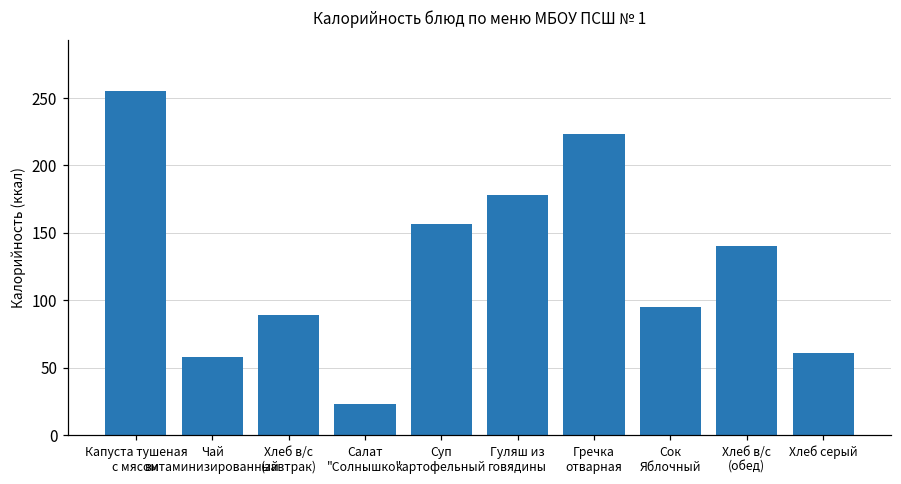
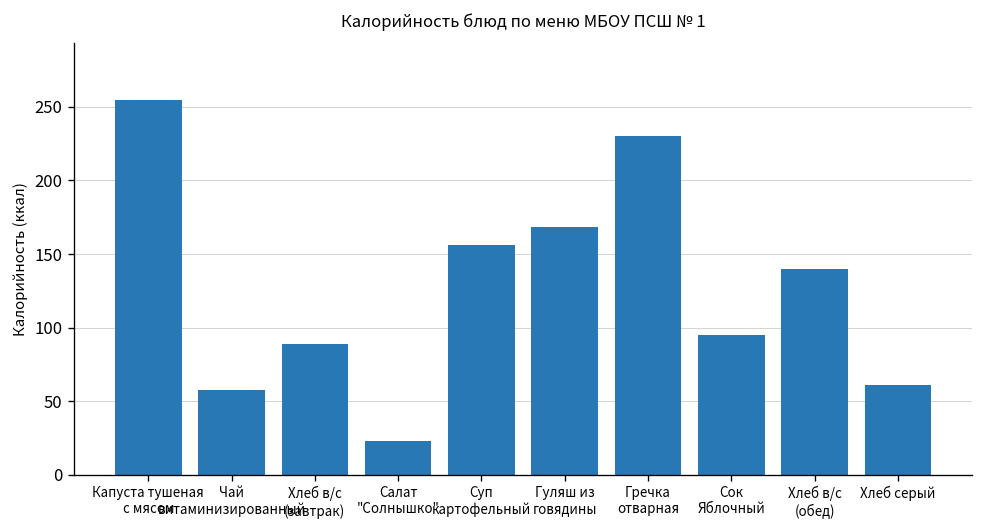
  {
    "Салат \"Солнышко\"": 23,
    "Суп картофельный": 156,
-   "Гуляш из говядины": 178,
-   "Гречка отварная": 223,
+   "Гуляш из говядины": 168,
+   "Гречка отварная": 230,
    "Сок Яблочный": 95,
    "Хлеб в/с (обед)": 140,
    "Хлеб серый": 61
  }
